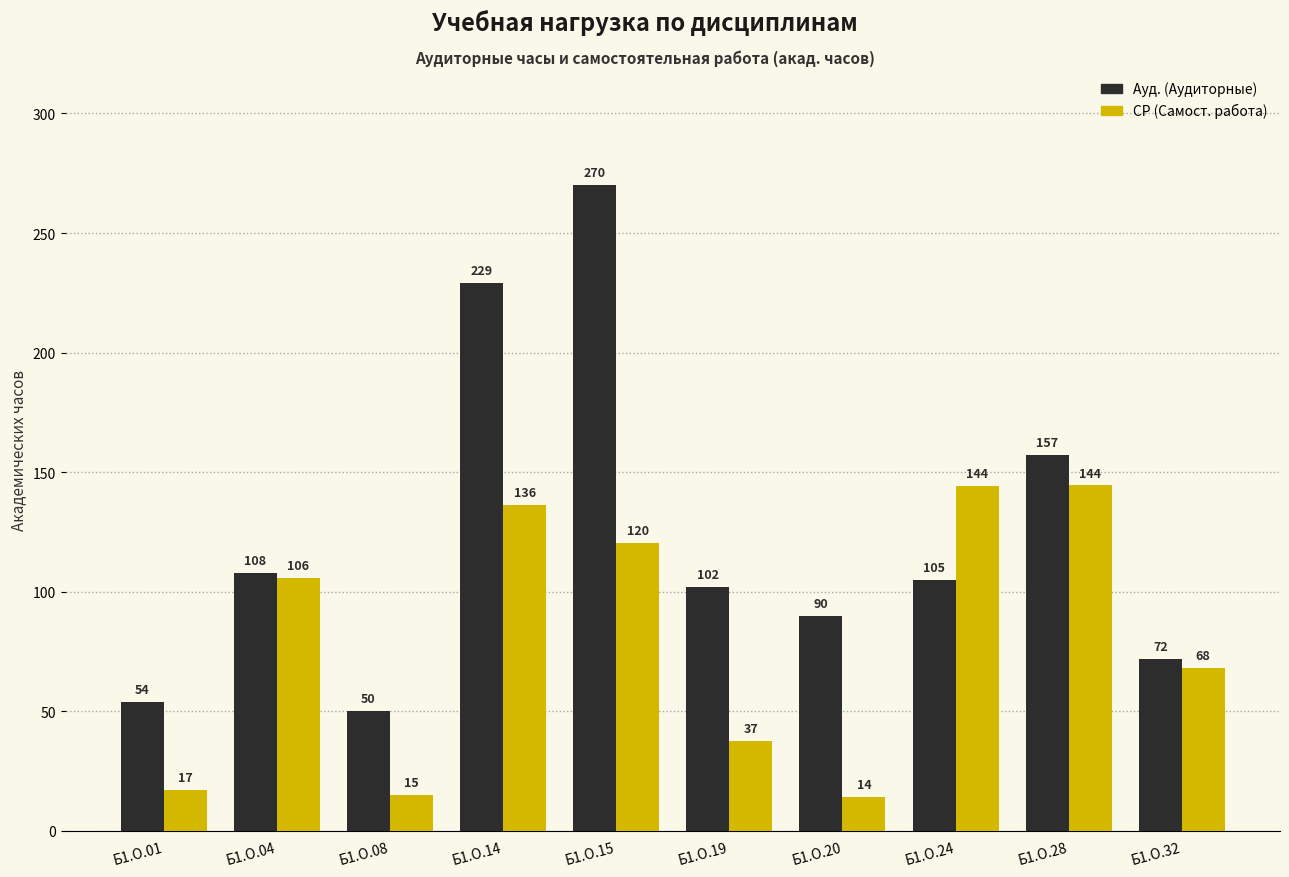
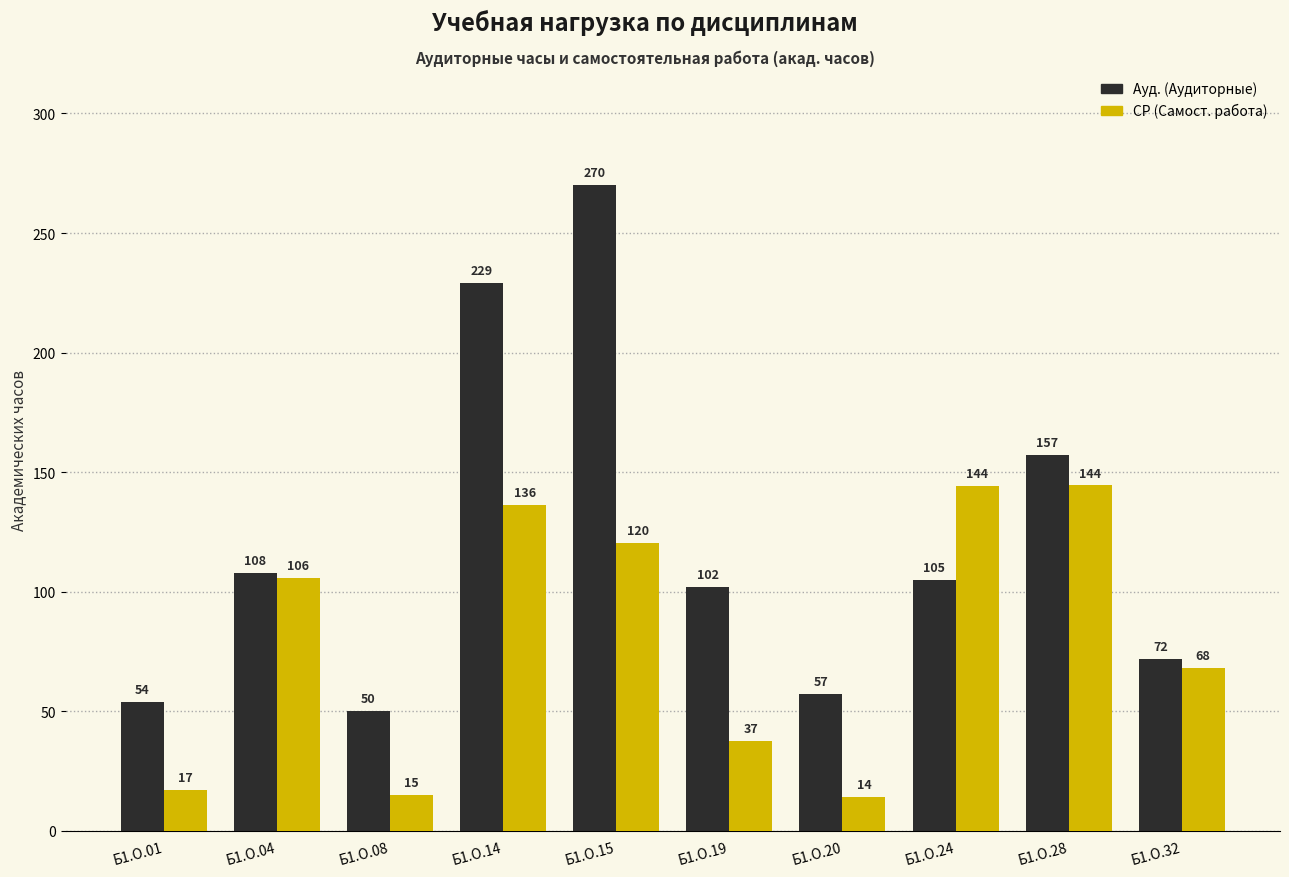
  {
    "Ауд. (Аудиторные)": {
      "Б1.О.01": 54,
      "Б1.О.04": 108,
      "Б1.О.08": 50,
      "Б1.О.14": 229,
      "Б1.О.15": 270,
      "Б1.О.19": 102,
-     "Б1.О.20": 90,
+     "Б1.О.20": 57,
      "Б1.О.24": 105,
      "Б1.О.28": 157,
      "Б1.О.32": 72
    }
  }
